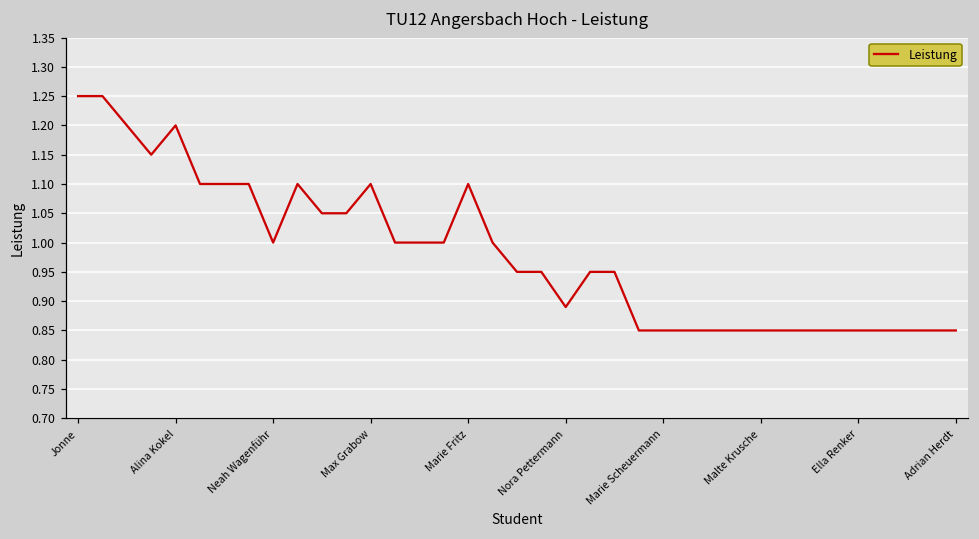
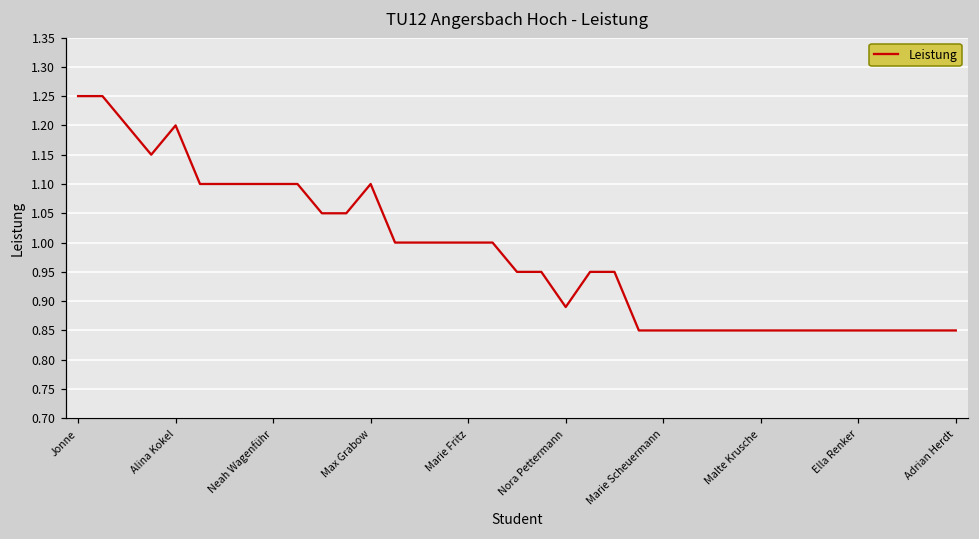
  {
    "Jonne": 1.25,
    "Alina Kokel": 1.2,
-   "Neah Wagenführ": 1.0,
+   "Neah Wagenführ": 1.1,
    "Max Grabow": 1.1,
-   "Marie Fritz": 1.1,
+   "Marie Fritz": 1.0,
    "Nora Pettermann": 0.89,
    "Marie Scheuermann": 0.85,
    "Malte Krusche": 0.85,
    "Ella Renker": 0.85,
    "Adrian Herdt": 0.85
  }
